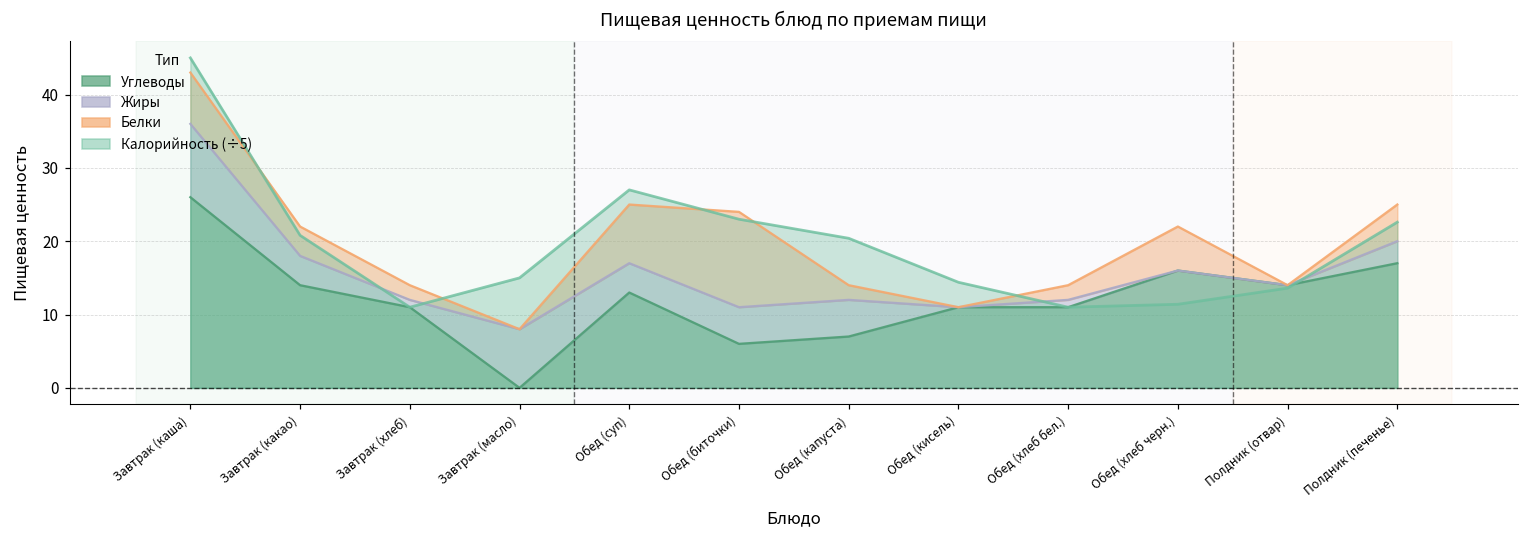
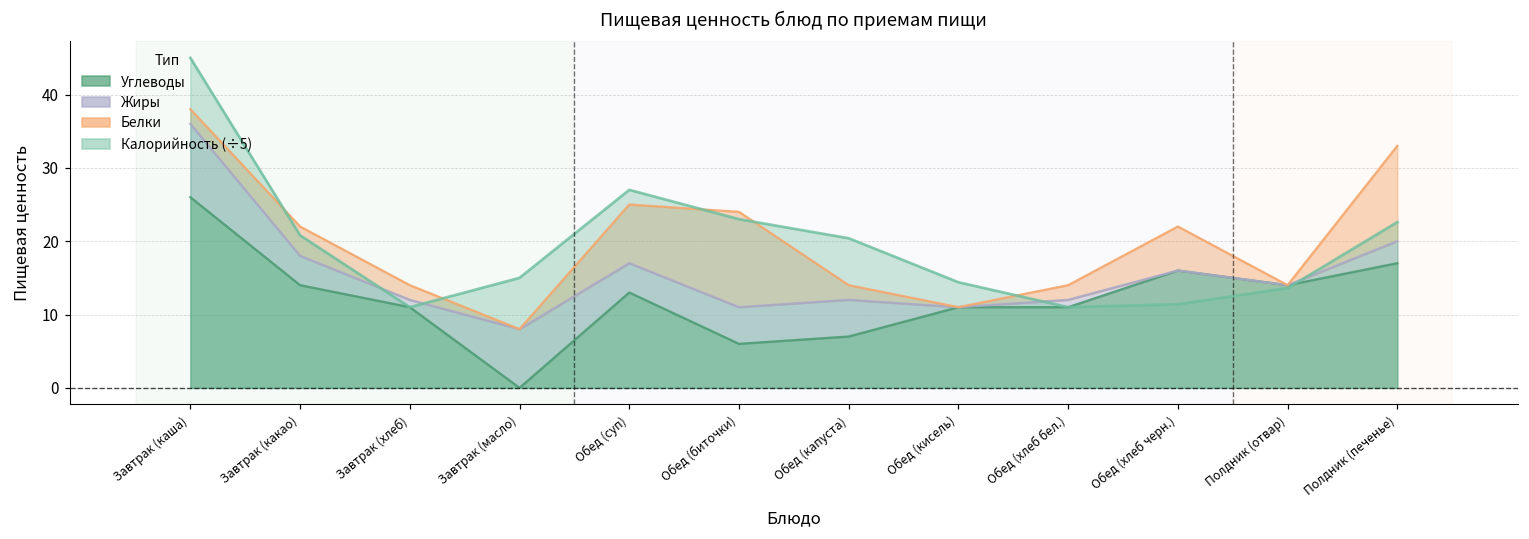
  {
    "Углеводы": {
      "Завтрак (каша)": 26,
      "Завтрак (какао)": 14,
      "Завтрак (масло)": 0,
      "Обед (суп)": 13,
      "Обед (биточки)": 6,
      "Обед (капуста)": 7,
      "Полдник (печенье)": 17
    },
    "Белки": {
-     "Завтрак (каша)": 7,
+     "Завтрак (каша)": 2,
      "Завтрак (какао)": 4,
      "Завтрак (хлеб)": 2,
      "Обед (суп)": 8,
      "Обед (биточки)": 13,
      "Обед (капуста)": 2,
      "Обед (хлеб бел.)": 2,
      "Обед (хлеб черн.)": 6,
-     "Полдник (печенье)": 5
+     "Полдник (печенье)": 13
    }
  }
